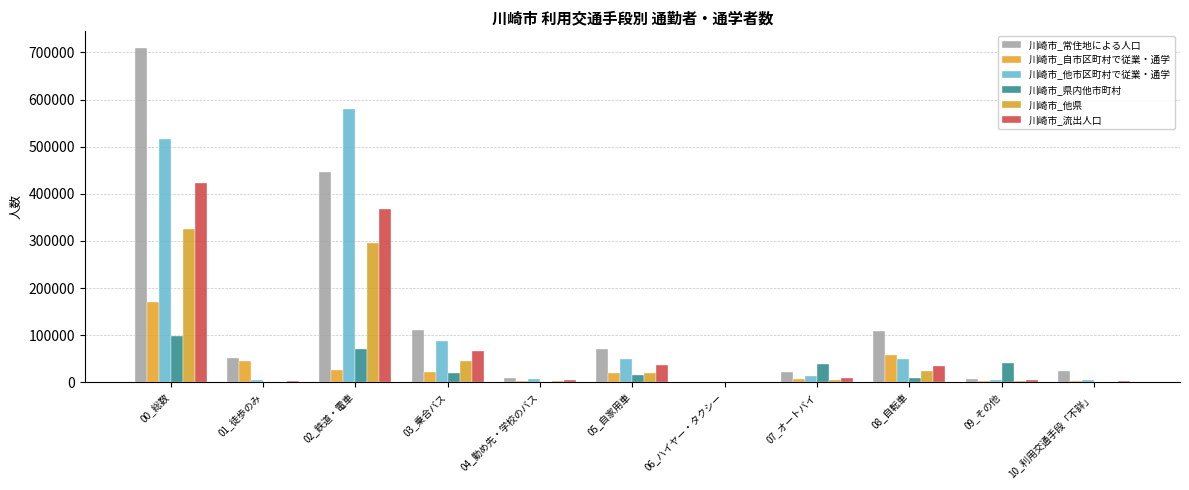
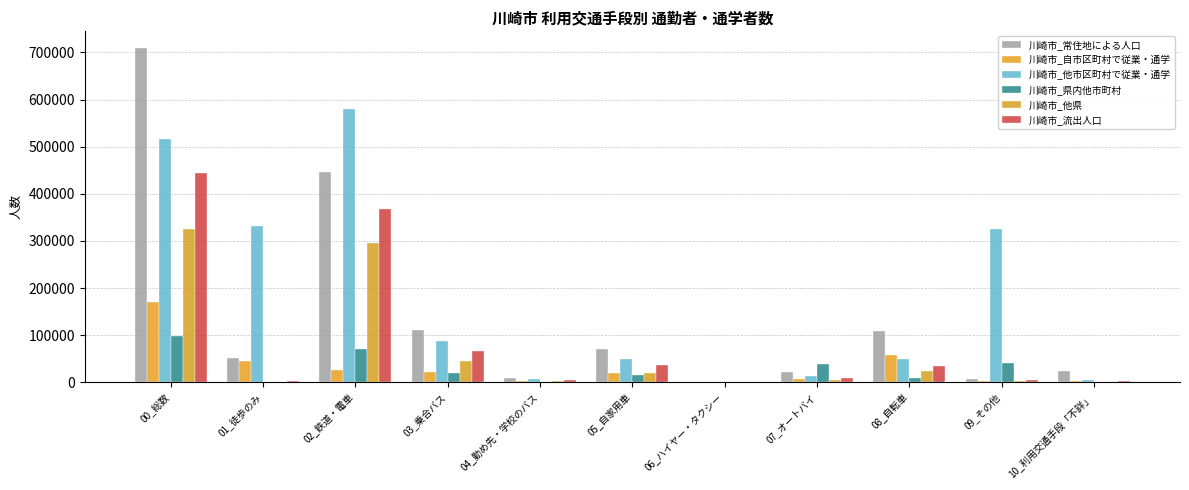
  {
    "川崎市_常住地による人口": {
      "00_総数": 710000,
      "01_徒歩のみ": 50000,
      "02_鉄道・電車": 450000,
      "03_乗合バス": 110000,
      "04_勤め先・学校のバス": 10000,
      "05_自家用車": 70000,
      "07_オートバイ": 20000,
      "08_自転車": 110000,
      "09_その他": 10000,
      "10_利用交通手段「不詳」": 20000
    },
    "川崎市_他市区町村で従業・通学": {
      "00_総数": 520000,
-     "01_徒歩のみ": 0,
+     "01_徒歩のみ": 330000,
      "02_鉄道・電車": 580000,
      "03_乗合バス": 90000,
      "04_勤め先・学校のバス": 10000,
      "05_自家用車": 50000,
      "07_オートバイ": 10000,
      "08_自転車": 50000,
-     "09_その他": 10000
+     "09_その他": 320000
    },
    "川崎市_県内他市町村": {
      "00_総数": 100000,
      "02_鉄道・電車": 70000,
      "03_乗合バス": 20000,
      "05_自家用車": 20000,
      "07_オートバイ": 40000,
      "08_自転車": 10000,
      "09_その他": 40000
    },
    "川崎市_流出人口": {
-     "00_総数": 420000,
+     "00_総数": 440000,
      "02_鉄道・電車": 370000,
      "03_乗合バス": 70000,
      "05_自家用車": 40000,
      "07_オートバイ": 10000,
      "08_自転車": 30000
    }
  }
